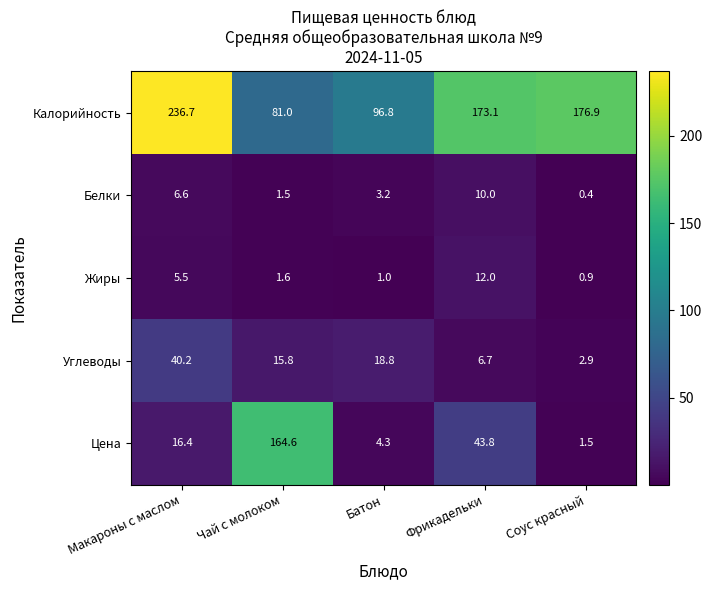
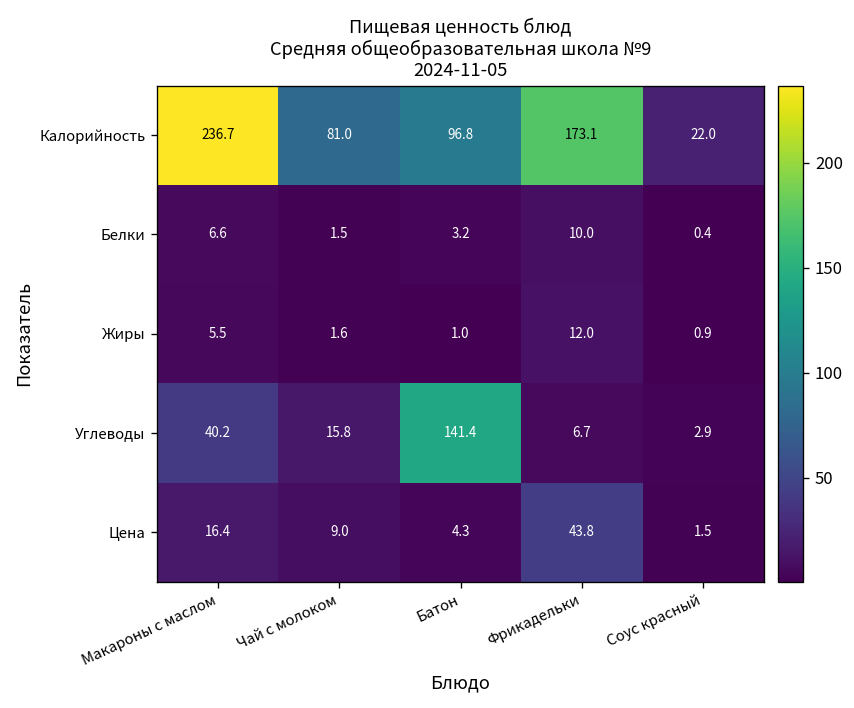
  {
    "Калорийность": {
      "Макароны с маслом": 236.7,
      "Чай с молоком": 81.0,
      "Батон": 96.8,
      "Фрикадельки": 173.1,
-     "Соус красный": 176.9
+     "Соус красный": 22.0
    },
    "Белки": {
      "Макароны с маслом": 6.6,
      "Чай с молоком": 1.5,
      "Батон": 3.2,
      "Фрикадельки": 10.0,
      "Соус красный": 0.4
    },
    "Жиры": {
      "Макароны с маслом": 5.5,
      "Чай с молоком": 1.6,
      "Батон": 1.0,
      "Фрикадельки": 12.0,
      "Соус красный": 0.9
    },
    "Углеводы": {
      "Макароны с маслом": 40.2,
      "Чай с молоком": 15.8,
-     "Батон": 18.8,
+     "Батон": 141.4,
      "Фрикадельки": 6.7,
      "Соус красный": 2.9
    },
    "Цена": {
      "Макароны с маслом": 16.4,
-     "Чай с молоком": 164.6,
+     "Чай с молоком": 9.0,
      "Батон": 4.3,
      "Фрикадельки": 43.8,
      "Соус красный": 1.5
    }
  }
